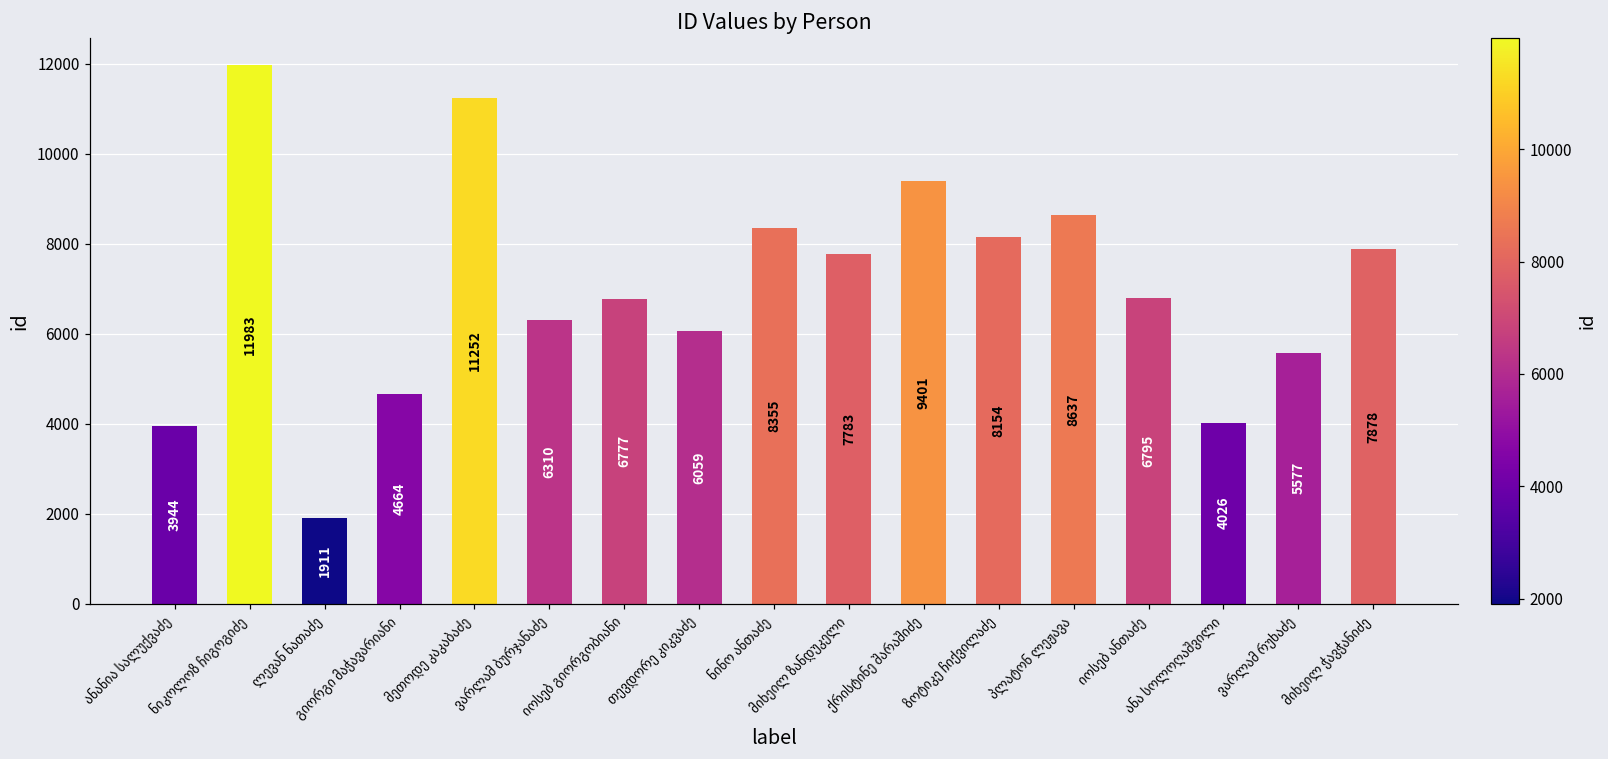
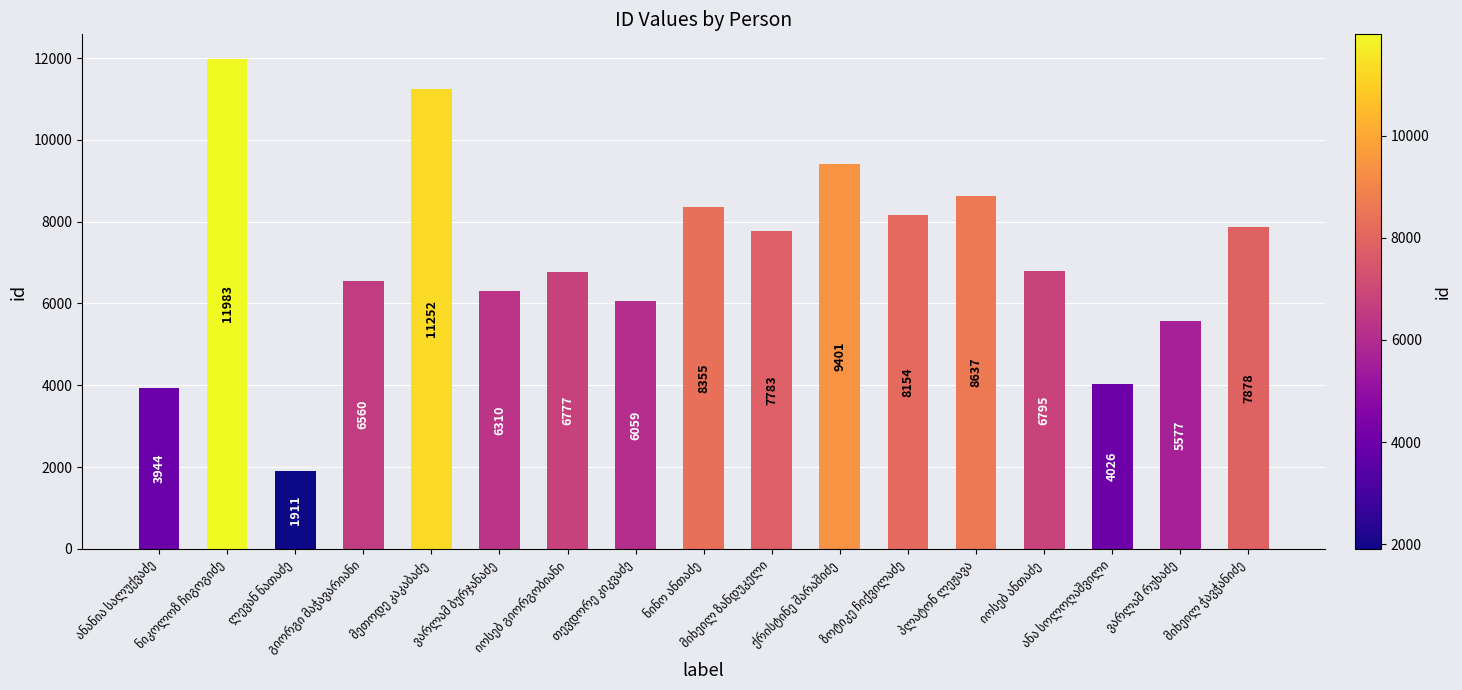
  {
    "ანანია სალუქვაძე": 3944,
    "ნიკოლოზ ჩიგოგიძე": 11983,
    "ლევან ნათაძე": 1911,
-   "გიორგი მაჭავარიანი": 4664,
+   "გიორგი მაჭავარიანი": 6560,
    "მეთოდე კაკაბაძე": 11252,
    "ვარლამ ბურჯანაძე": 6310,
    "იოსებ გიორგობიანი": 6777,
    "თევდორე კიკვაძე": 6059,
    "ნინო ანთაძე": 8355,
    "მიხეილ ზანდუკელი": 7783,
    "ქრისტინე შარაშიძე": 9401,
    "ზოტიკე ჩიქვილაძე": 8154,
    "პლატონ ლეჟავა": 8637,
    "იოსებ ანთაძე": 6795,
    "ანა სოლოღაშვილი": 4026,
    "ვარლამ რუხაძე": 5577,
    "მიხეილ ჭავჭანიძე": 7878
  }
